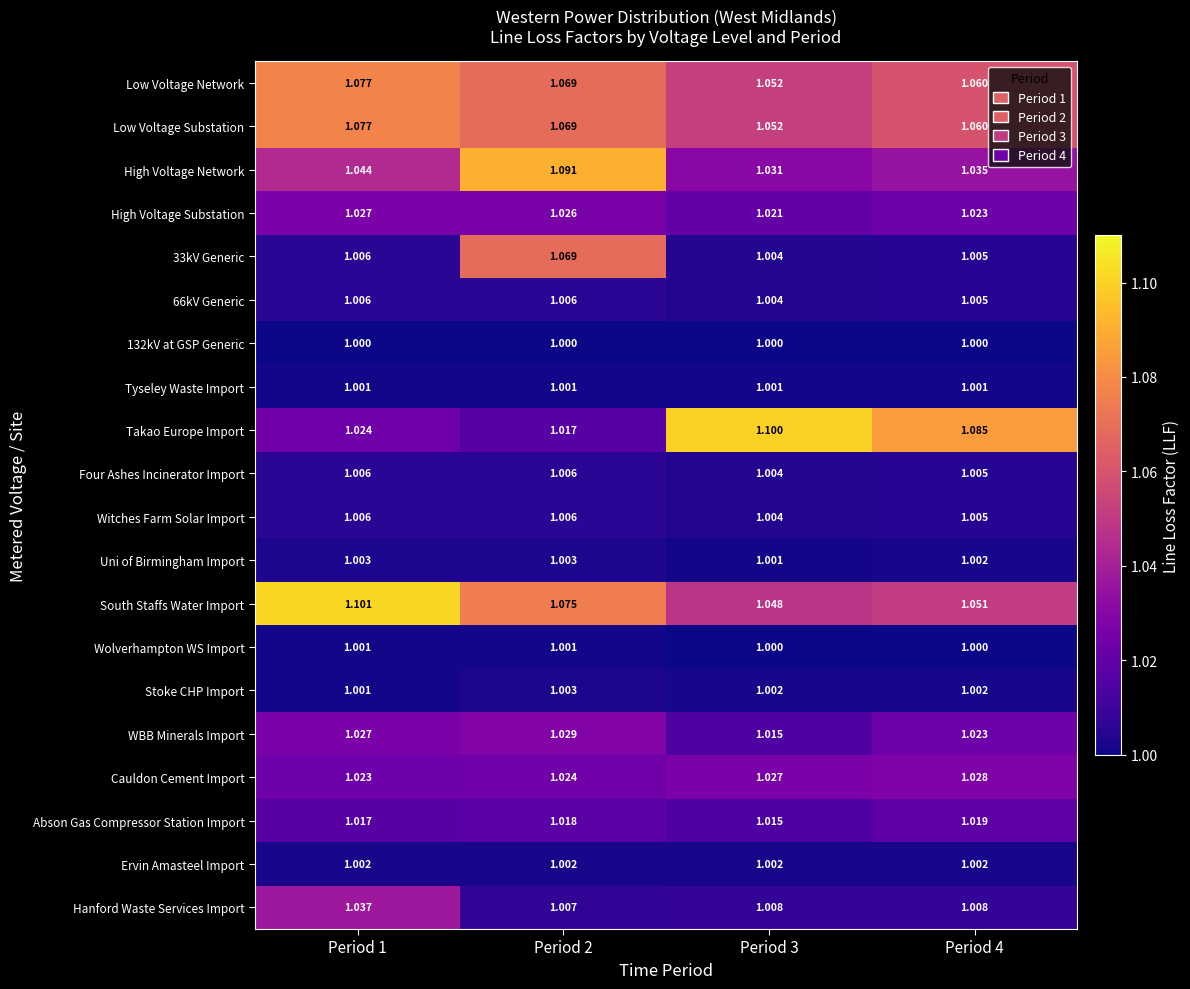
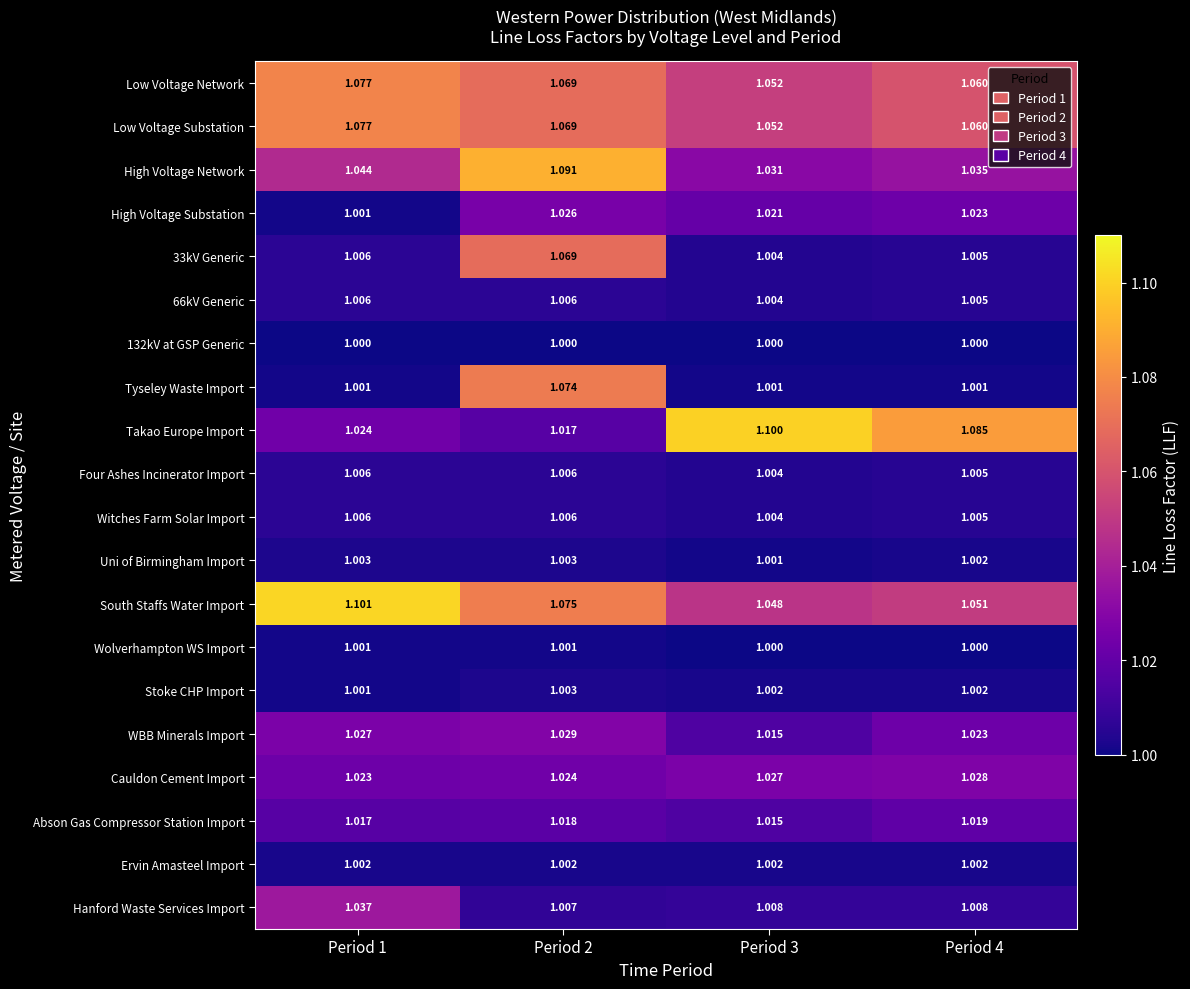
  {
    "Low Voltage Network": {
      "Period 1": 1.077,
      "Period 2": 1.069,
      "Period 3": 1.052
    },
    "Low Voltage Substation": {
      "Period 1": 1.077,
      "Period 2": 1.069,
      "Period 3": 1.052
    },
    "High Voltage Network": {
      "Period 1": 1.044,
      "Period 2": 1.091,
      "Period 3": 1.031
    },
    "High Voltage Substation": {
-     "Period 1": 1.027,
+     "Period 1": 1.001,
      "Period 2": 1.026,
      "Period 3": 1.021,
      "Period 4": 1.023
    },
    "33kV Generic": {
      "Period 1": 1.006,
      "Period 2": 1.069,
      "Period 3": 1.004,
      "Period 4": 1.005
    },
    "66kV Generic": {
      "Period 1": 1.006,
      "Period 2": 1.006,
      "Period 3": 1.004,
      "Period 4": 1.005
    },
    "132kV at GSP Generic": {
      "Period 1": 1.000,
      "Period 2": 1.000,
      "Period 3": 1.000,
      "Period 4": 1.000
    },
    "Tyseley Waste Import": {
      "Period 1": 1.001,
-     "Period 2": 1.001,
+     "Period 2": 1.074,
      "Period 3": 1.001,
      "Period 4": 1.001
    },
    "Takao Europe Import": {
      "Period 1": 1.024,
      "Period 2": 1.017,
      "Period 3": 1.100,
      "Period 4": 1.085
    },
    "Four Ashes Incinerator Import": {
      "Period 1": 1.006,
      "Period 2": 1.006,
      "Period 3": 1.004,
      "Period 4": 1.005
    },
    "Witches Farm Solar Import": {
      "Period 1": 1.006,
      "Period 2": 1.006,
      "Period 3": 1.004,
      "Period 4": 1.005
    },
    "Uni of Birmingham Import": {
      "Period 1": 1.003,
      "Period 2": 1.003,
      "Period 3": 1.001,
      "Period 4": 1.002
    },
    "South Staffs Water Import": {
      "Period 1": 1.101,
      "Period 2": 1.075,
      "Period 3": 1.048,
      "Period 4": 1.051
    },
    "Wolverhampton WS Import": {
      "Period 1": 1.001,
      "Period 2": 1.001,
      "Period 3": 1.000,
      "Period 4": 1.000
    },
    "Stoke CHP Import": {
      "Period 1": 1.001,
      "Period 2": 1.003,
      "Period 3": 1.002,
      "Period 4": 1.002
    },
    "WBB Minerals Import": {
      "Period 1": 1.027,
      "Period 2": 1.029,
      "Period 3": 1.015,
      "Period 4": 1.023
    },
    "Cauldon Cement Import": {
      "Period 1": 1.023,
      "Period 2": 1.024,
      "Period 3": 1.027,
      "Period 4": 1.028
    },
    "Abson Gas Compressor Station Import": {
      "Period 1": 1.017,
      "Period 2": 1.018,
      "Period 3": 1.015,
      "Period 4": 1.019
    },
    "Ervin Amasteel Import": {
      "Period 1": 1.002,
      "Period 2": 1.002,
      "Period 3": 1.002,
      "Period 4": 1.002
    },
    "Hanford Waste Services Import": {
      "Period 1": 1.037,
      "Period 2": 1.007,
      "Period 3": 1.008,
      "Period 4": 1.008
    }
  }
